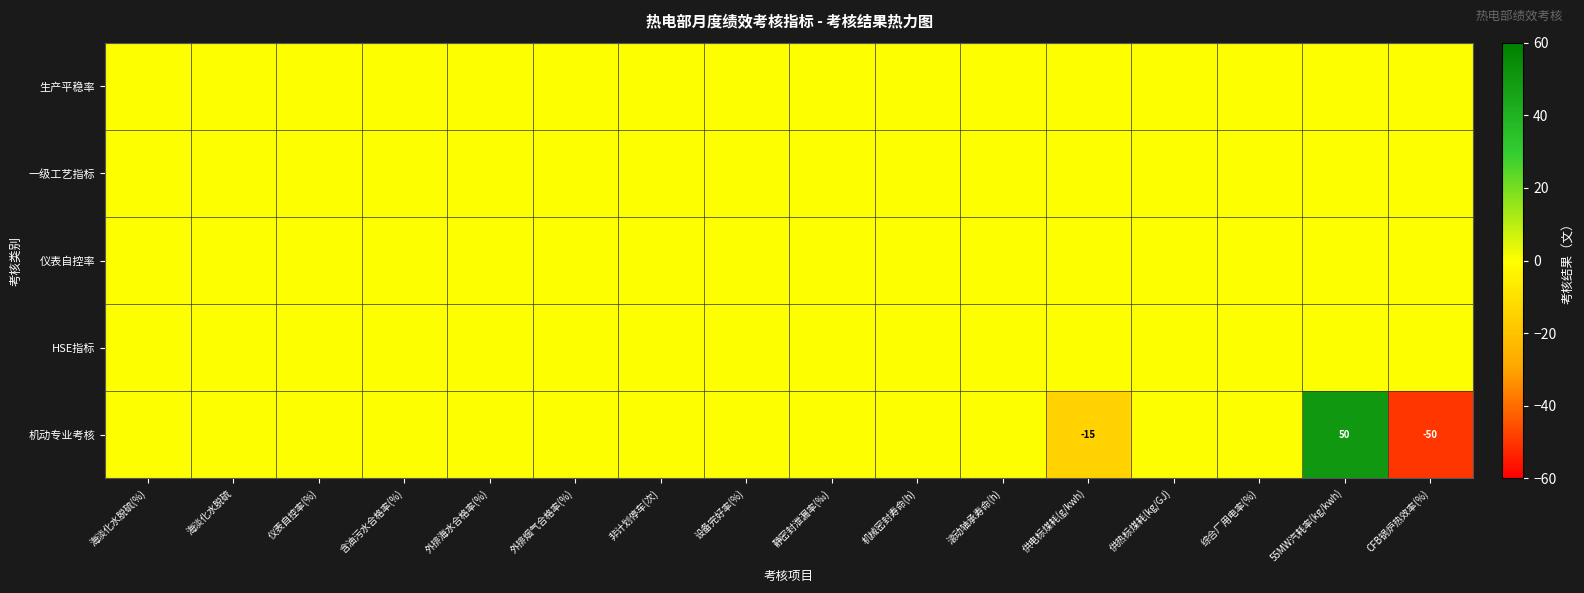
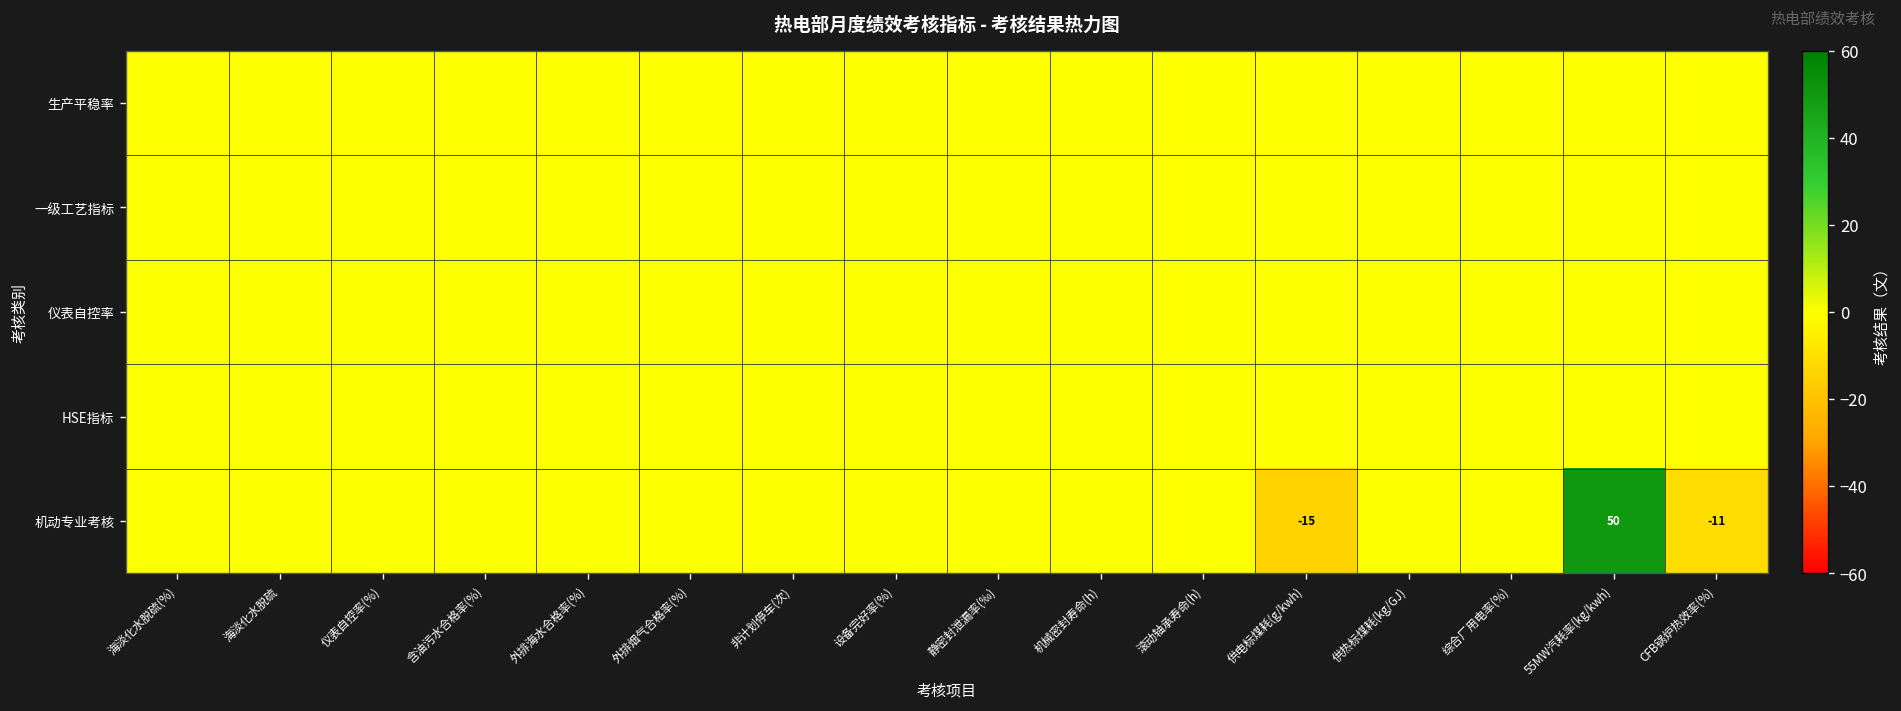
  {
    "机动专业考核": {
      "供电标煤耗(g/kwh)": -15,
      "55MW汽耗率(kg/kwh)": 50,
-     "CFB锅炉热效率(%)": -50
+     "CFB锅炉热效率(%)": -11
    }
  }
